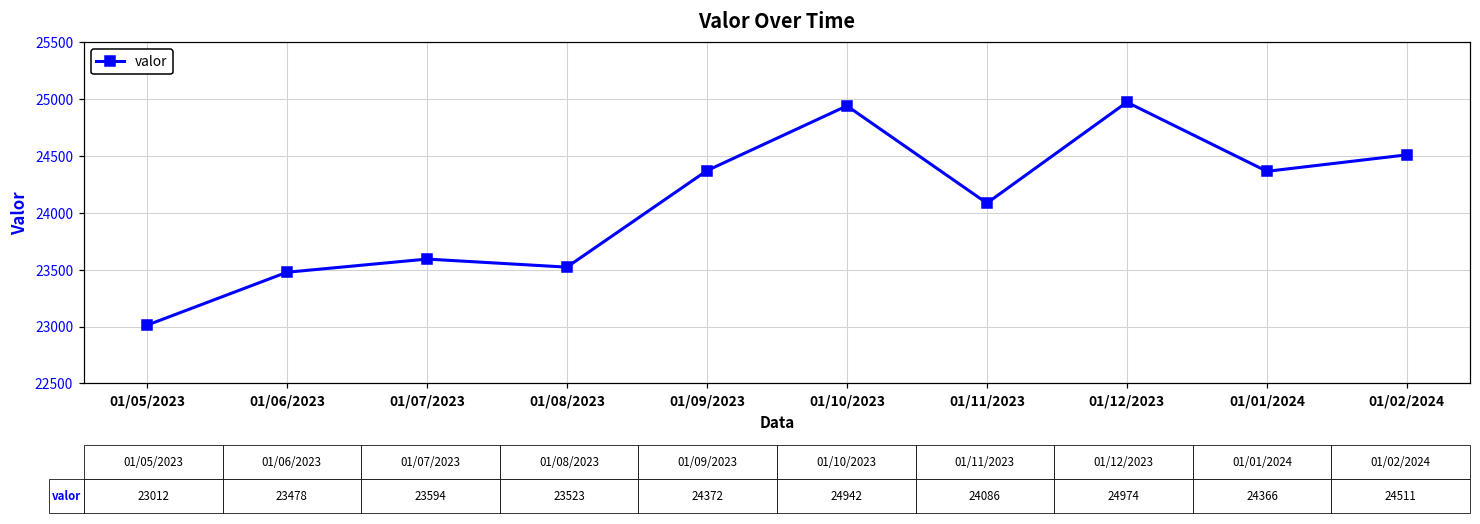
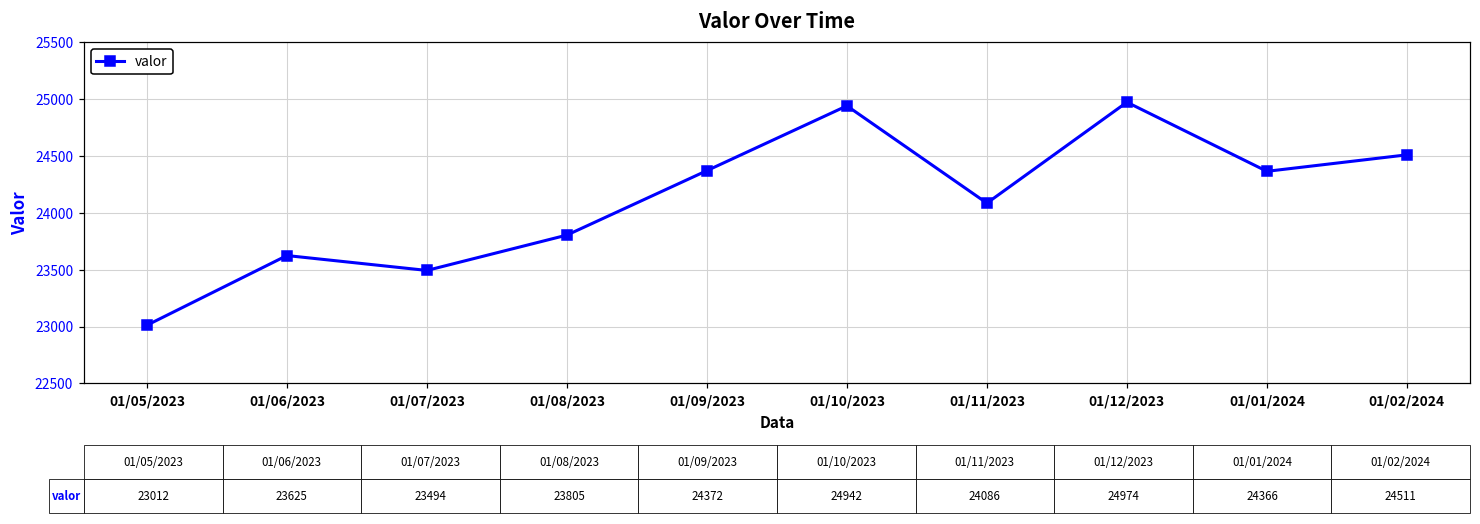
  {
-   "01/06/2023": 23478,
-   "01/07/2023": 23594,
-   "01/08/2023": 23523
+   "01/06/2023": 23625,
+   "01/07/2023": 23494,
+   "01/08/2023": 23805
  }
